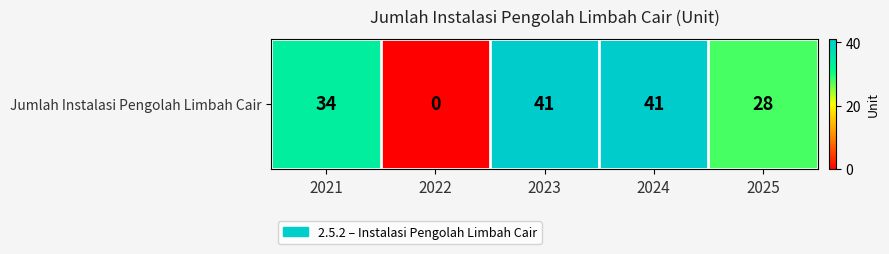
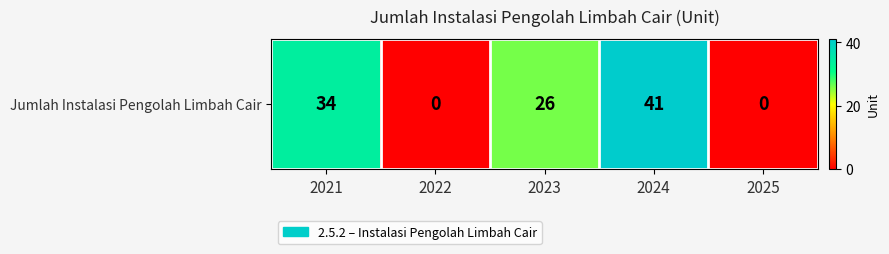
  {
    "Jumlah Instalasi Pengolah Limbah Cair": {
      "2021": 34,
      "2022": 0,
-     "2023": 41,
+     "2023": 26,
      "2024": 41,
-     "2025": 28
+     "2025": 0
    }
  }
